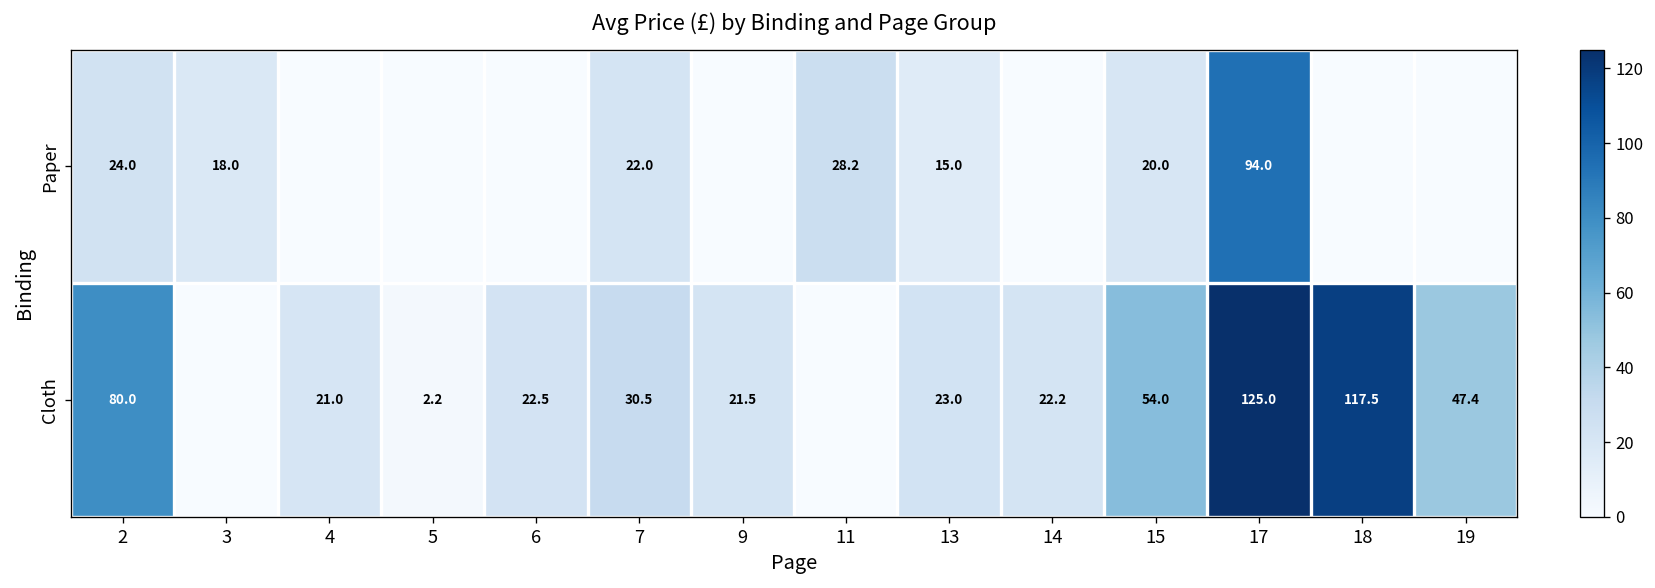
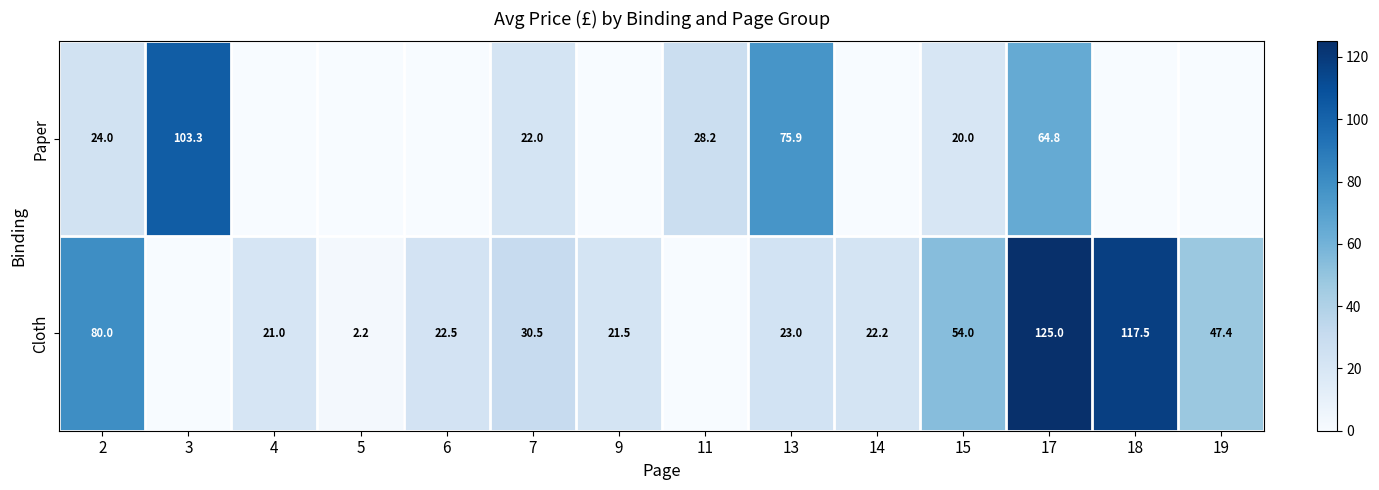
  {
    "Paper": {
      "2": 24.0,
-     "3": 18.0,
+     "3": 103.3,
      "7": 22.0,
      "11": 28.2,
-     "13": 15.0,
+     "13": 75.9,
      "15": 20.0,
-     "17": 94.0
+     "17": 64.8
    },
    "Cloth": {
      "2": 80.0,
      "4": 21.0,
      "5": 2.2,
      "6": 22.5,
      "7": 30.5,
      "9": 21.5,
      "13": 23.0,
      "14": 22.2,
      "15": 54.0,
      "17": 125.0,
      "18": 117.5,
      "19": 47.4
    }
  }
